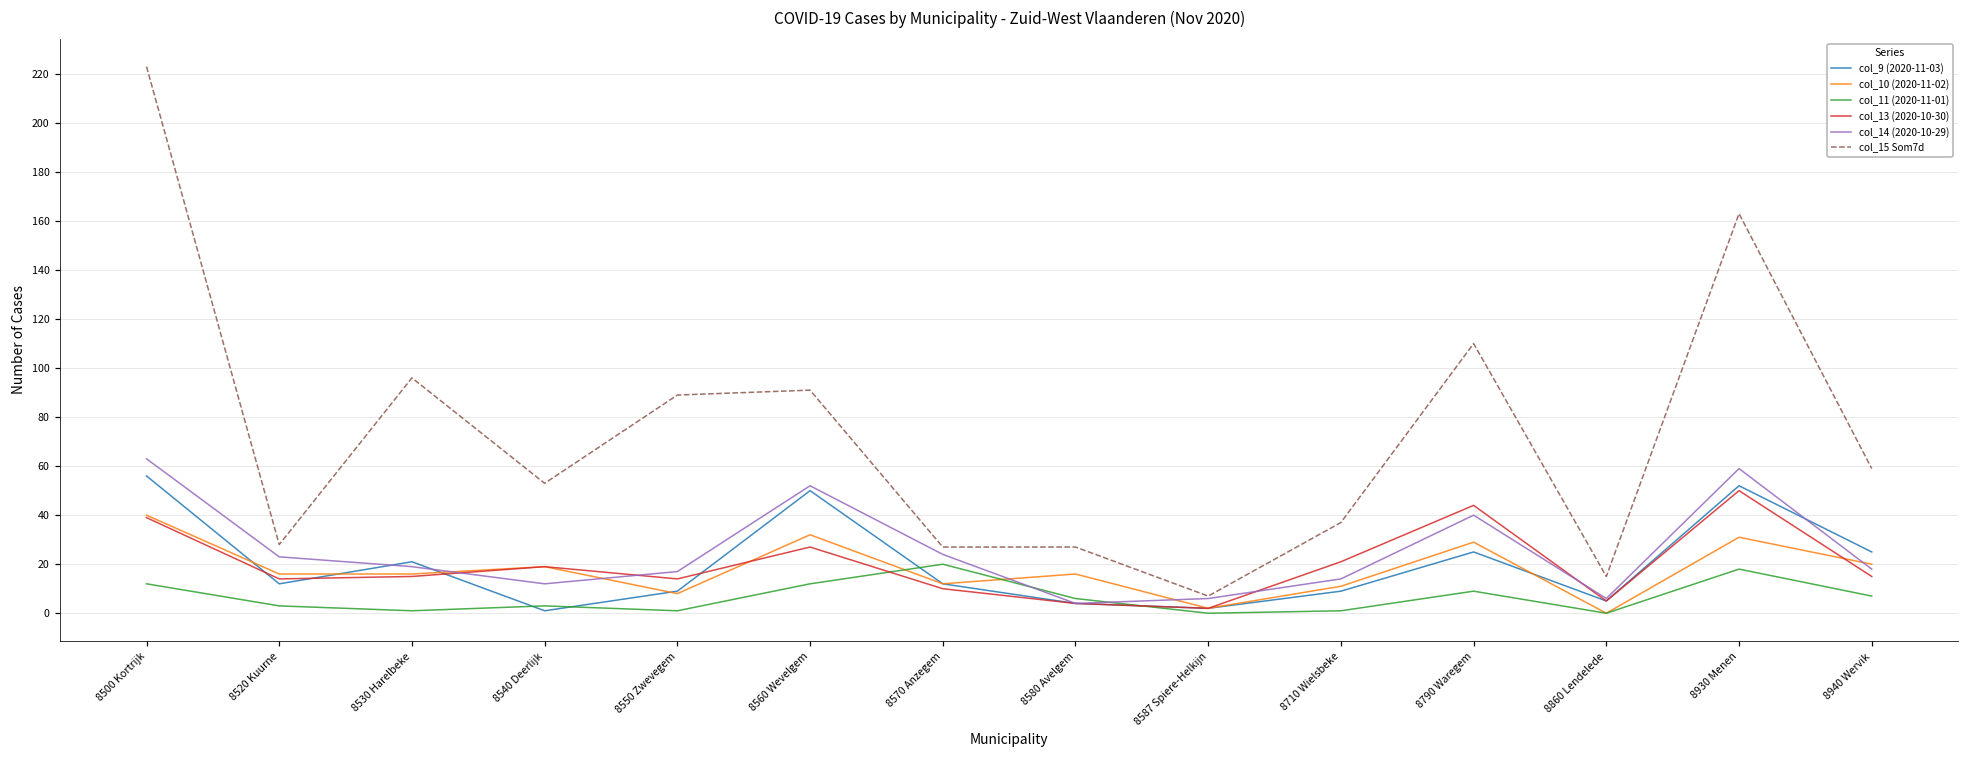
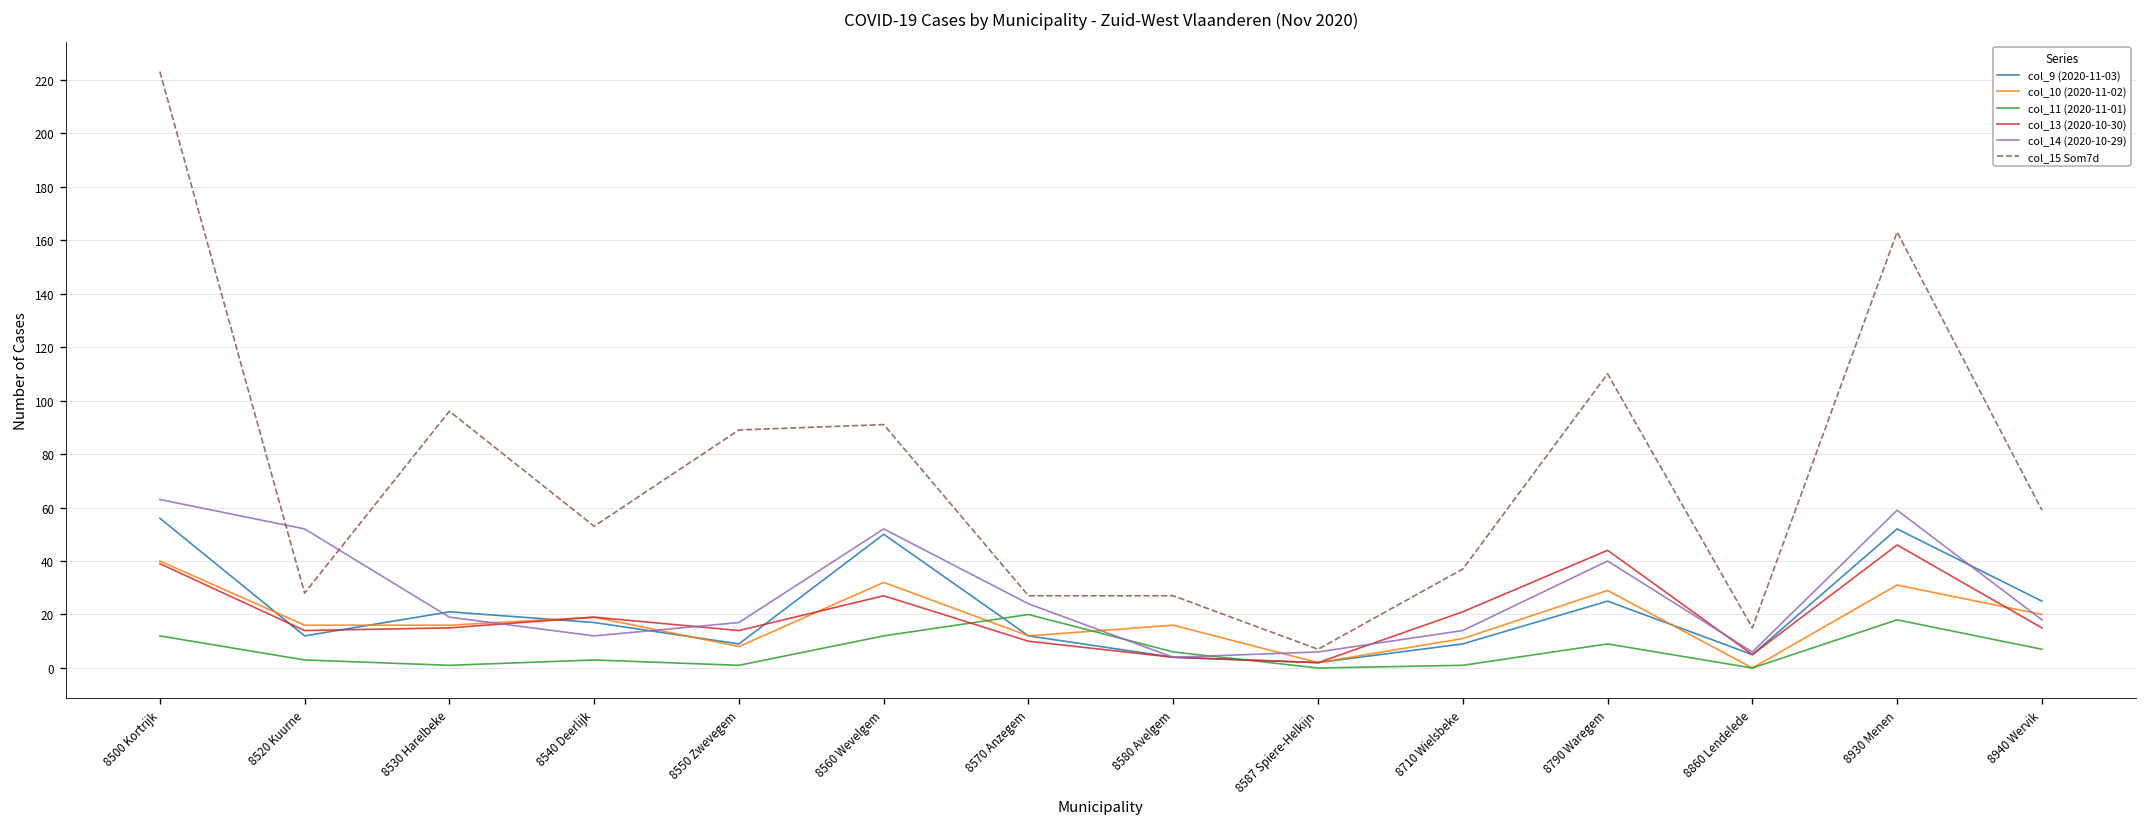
  {
    "col_9 (2020-11-03)": {
      "8500 Kortrijk": 56,
      "8520 Kuurne": 12,
      "8530 Harelbeke": 21,
-     "8540 Deerlijk": 1,
+     "8540 Deerlijk": 17,
      "8560 Wevelgem": 50,
      "8710 Wielsbeke": 9,
      "8790 Waregem": 25,
      "8930 Menen": 52,
      "8940 Wervik": 25
    },
    "col_10 (2020-11-02)": {
      "8520 Kuurne": 16,
      "8560 Wevelgem": 32,
      "8580 Avelgem": 16,
      "8710 Wielsbeke": 11,
      "8790 Waregem": 29,
      "8930 Menen": 31,
      "8940 Wervik": 20
    },
    "col_11 (2020-11-01)": {
      "8500 Kortrijk": 12,
      "8520 Kuurne": 3,
      "8530 Harelbeke": 1,
      "8540 Deerlijk": 3,
      "8550 Zwevegem": 1,
      "8560 Wevelgem": 12,
      "8570 Anzegem": 20,
      "8580 Avelgem": 6,
      "8587 Spiere-Helkijn": 0,
      "8710 Wielsbeke": 1,
      "8790 Waregem": 9,
      "8930 Menen": 18,
      "8940 Wervik": 7
    },
    "col_13 (2020-10-30)": {
      "8520 Kuurne": 14,
      "8550 Zwevegem": 14,
      "8560 Wevelgem": 27,
      "8570 Anzegem": 10,
      "8710 Wielsbeke": 21,
      "8790 Waregem": 44,
-     "8930 Menen": 50,
+     "8930 Menen": 46,
      "8940 Wervik": 15
    },
    "col_14 (2020-10-29)": {
      "8500 Kortrijk": 63,
-     "8520 Kuurne": 23,
+     "8520 Kuurne": 52,
      "8530 Harelbeke": 19,
      "8540 Deerlijk": 12,
      "8550 Zwevegem": 17,
      "8560 Wevelgem": 52,
      "8570 Anzegem": 24,
      "8710 Wielsbeke": 14,
      "8790 Waregem": 40,
      "8930 Menen": 59,
      "8940 Wervik": 18
    },
    "col_15 Som7d": {
      "8500 Kortrijk": 223,
      "8520 Kuurne": 28,
      "8530 Harelbeke": 96,
      "8540 Deerlijk": 53,
      "8550 Zwevegem": 89,
      "8560 Wevelgem": 91,
      "8570 Anzegem": 27,
      "8580 Avelgem": 27,
      "8710 Wielsbeke": 37,
      "8790 Waregem": 110,
      "8860 Lendelede": 15,
      "8930 Menen": 163,
      "8940 Wervik": 59
    }
  }
